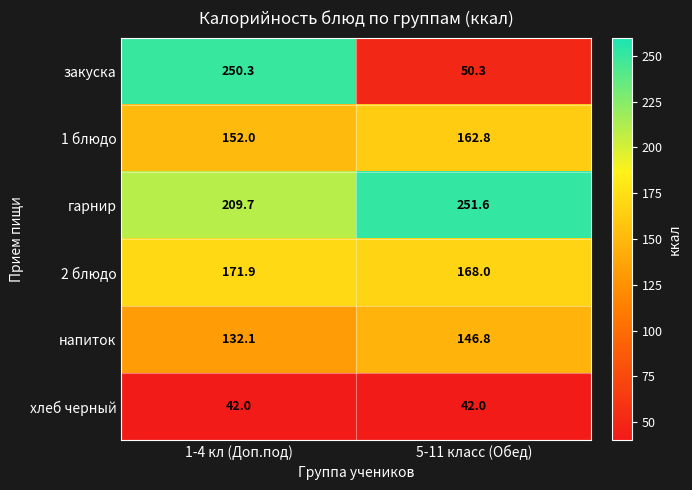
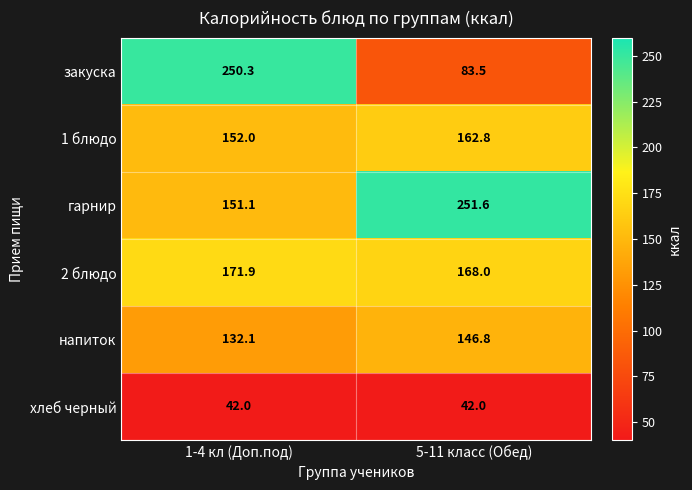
  {
    "закуска": {
      "1-4 кл (Доп.под)": 250.3,
-     "5-11 класс (Обед)": 50.3
+     "5-11 класс (Обед)": 83.5
    },
    "1 блюдо": {
      "1-4 кл (Доп.под)": 152.0,
      "5-11 класс (Обед)": 162.8
    },
    "гарнир": {
-     "1-4 кл (Доп.под)": 209.7,
+     "1-4 кл (Доп.под)": 151.1,
      "5-11 класс (Обед)": 251.6
    },
    "2 блюдо": {
      "1-4 кл (Доп.под)": 171.9,
      "5-11 класс (Обед)": 168.0
    },
    "напиток": {
      "1-4 кл (Доп.под)": 132.1,
      "5-11 класс (Обед)": 146.8
    },
    "хлеб черный": {
      "1-4 кл (Доп.под)": 42.0,
      "5-11 класс (Обед)": 42.0
    }
  }
